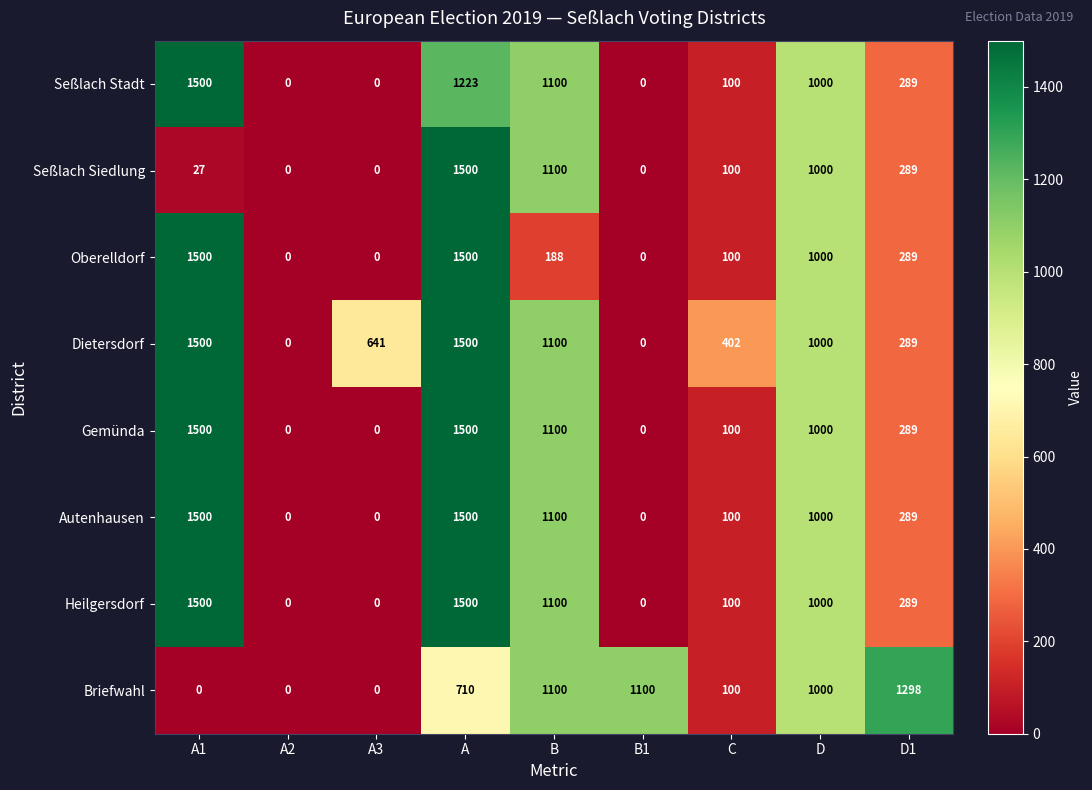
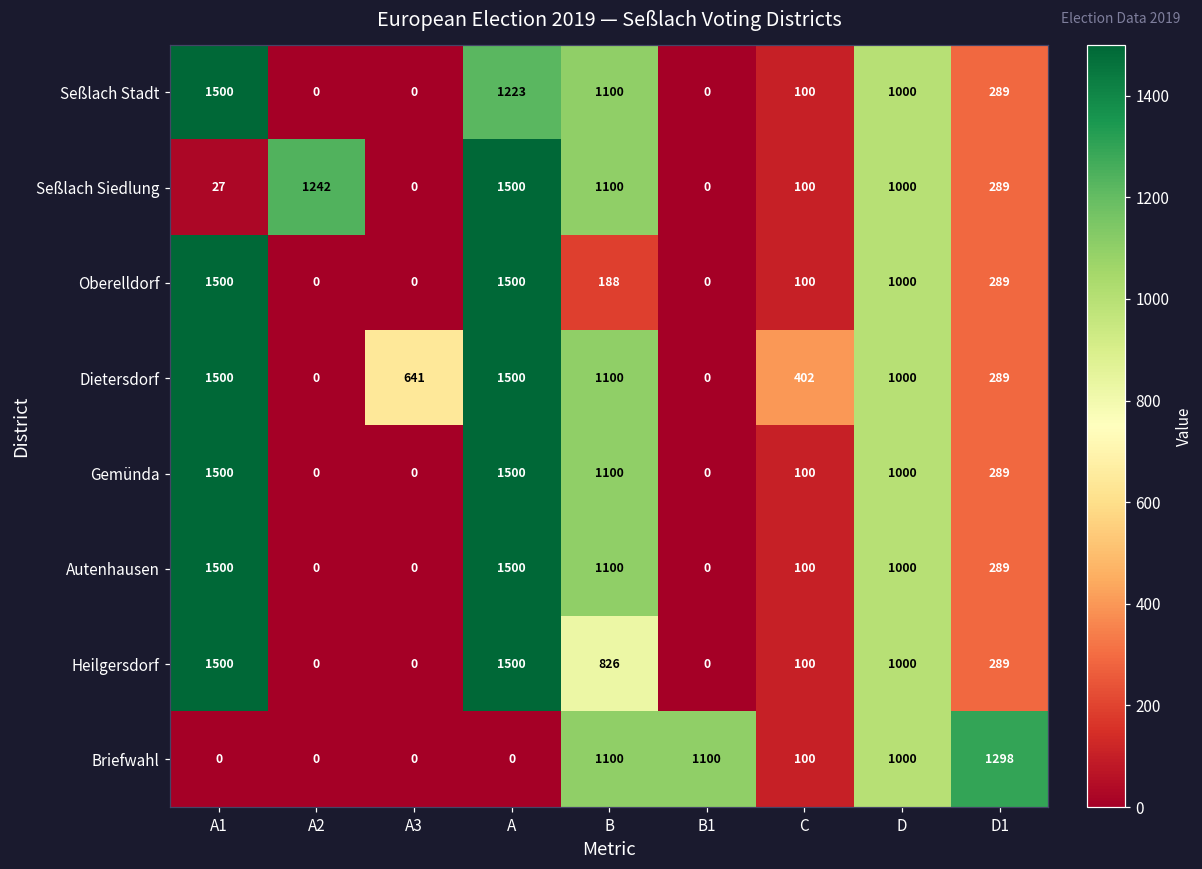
  {
    "Seßlach Stadt": {
      "A1": 1500,
      "A2": 0,
      "A3": 0,
      "A": 1223,
      "B": 1100,
      "B1": 0,
      "C": 100,
      "D": 1000,
      "D1": 289
    },
    "Seßlach Siedlung": {
      "A1": 27,
-     "A2": 0,
+     "A2": 1242,
      "A3": 0,
      "A": 1500,
      "B": 1100,
      "B1": 0,
      "C": 100,
      "D": 1000,
      "D1": 289
    },
    "Oberelldorf": {
      "A1": 1500,
      "A2": 0,
      "A3": 0,
      "A": 1500,
      "B": 188,
      "B1": 0,
      "C": 100,
      "D": 1000,
      "D1": 289
    },
    "Dietersdorf": {
      "A1": 1500,
      "A2": 0,
      "A3": 641,
      "A": 1500,
      "B": 1100,
      "B1": 0,
      "C": 402,
      "D": 1000,
      "D1": 289
    },
    "Gemünda": {
      "A1": 1500,
      "A2": 0,
      "A3": 0,
      "A": 1500,
      "B": 1100,
      "B1": 0,
      "C": 100,
      "D": 1000,
      "D1": 289
    },
    "Autenhausen": {
      "A1": 1500,
      "A2": 0,
      "A3": 0,
      "A": 1500,
      "B": 1100,
      "B1": 0,
      "C": 100,
      "D": 1000,
      "D1": 289
    },
    "Heilgersdorf": {
      "A1": 1500,
      "A2": 0,
      "A3": 0,
      "A": 1500,
-     "B": 1100,
+     "B": 826,
      "B1": 0,
      "C": 100,
      "D": 1000,
      "D1": 289
    },
    "Briefwahl": {
      "A1": 0,
      "A2": 0,
      "A3": 0,
-     "A": 710,
+     "A": 0,
      "B": 1100,
      "B1": 1100,
      "C": 100,
      "D": 1000,
      "D1": 1298
    }
  }
